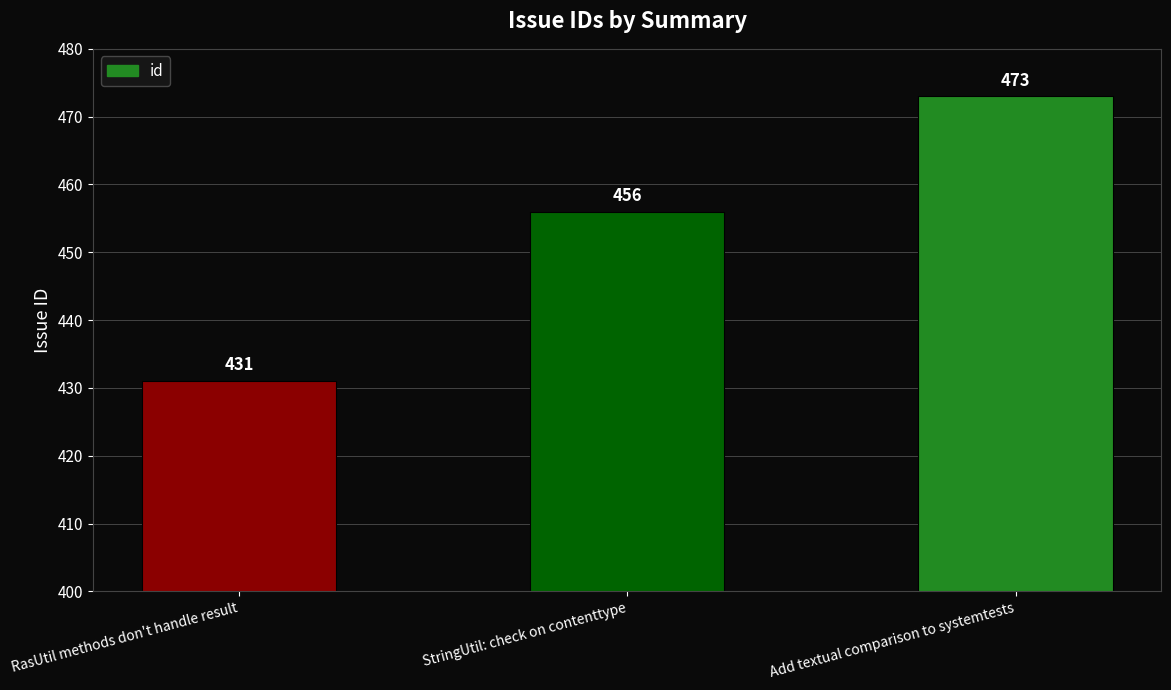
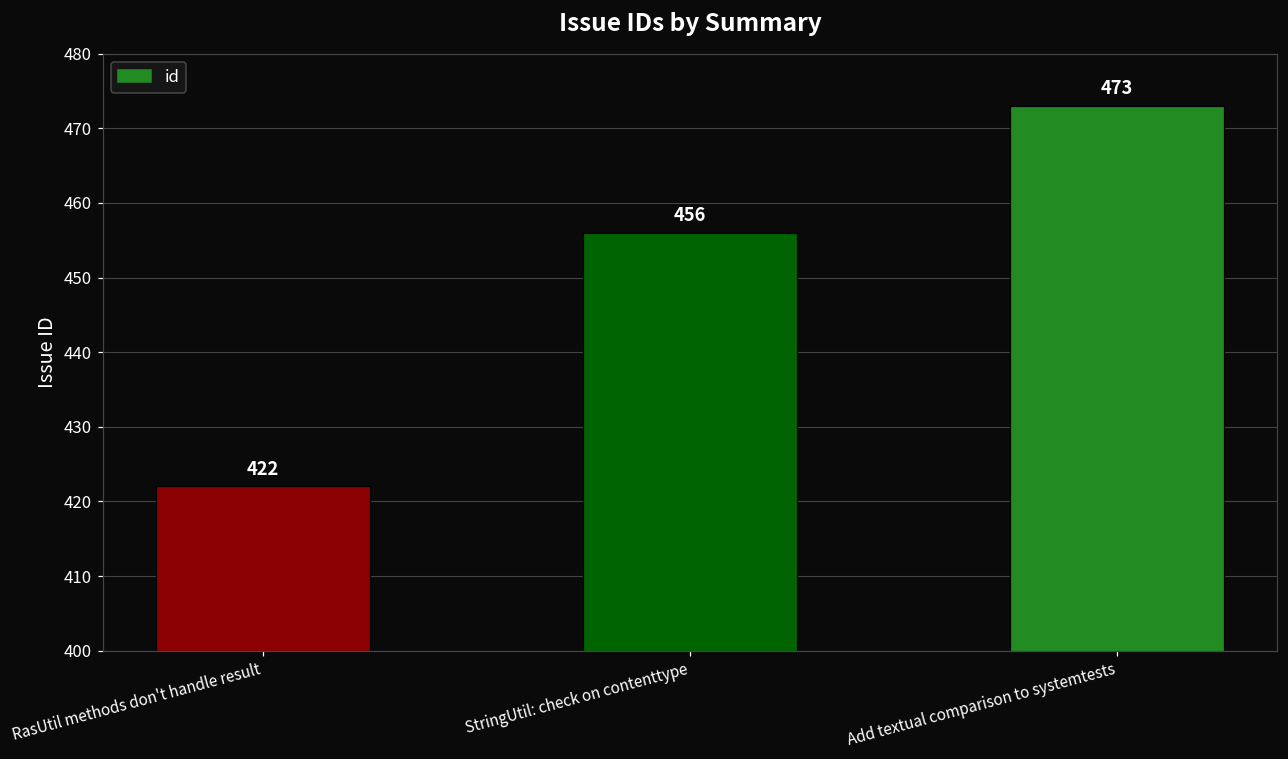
  {
-   "RasUtil methods don't handle result": 431,
+   "RasUtil methods don't handle result": 422,
    "StringUtil: check on contenttype": 456,
    "Add textual comparison to systemtests": 473
  }
